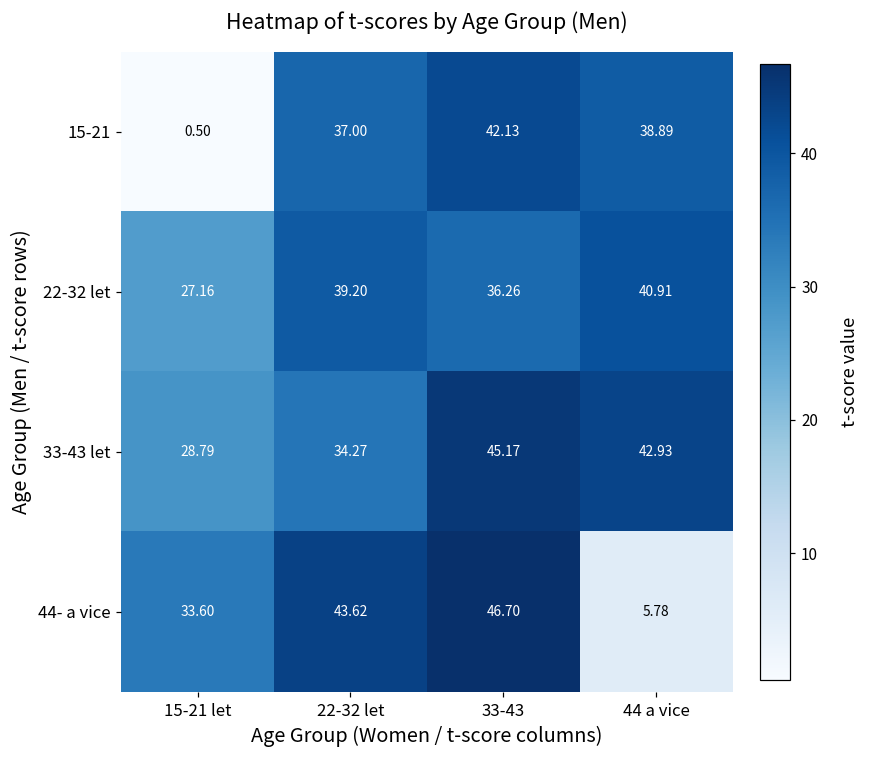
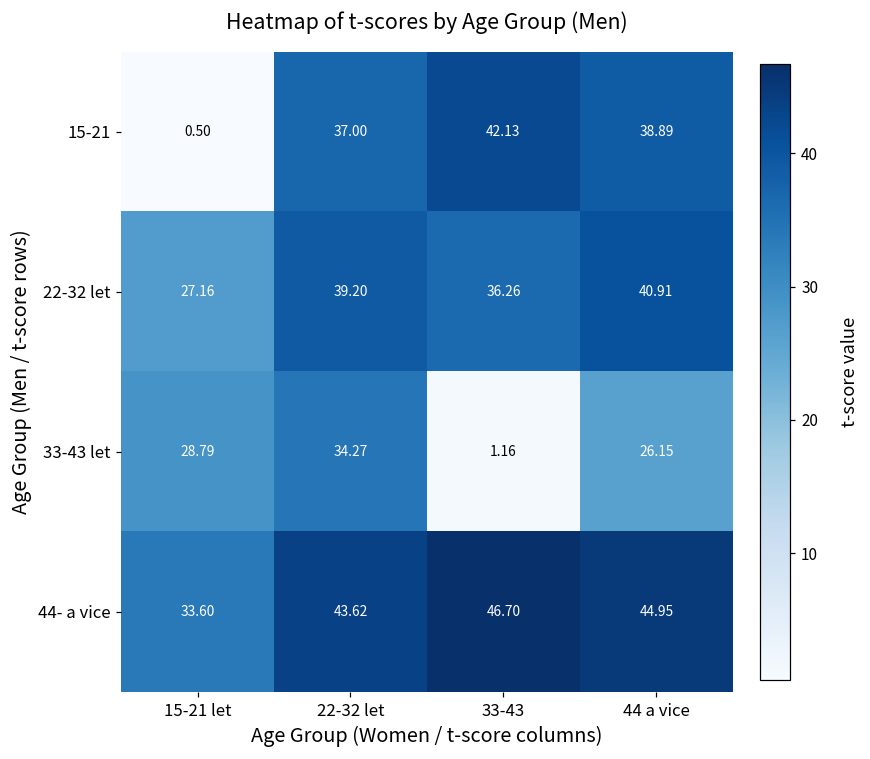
  {
    "15-21": {
      "15-21 let": 0.50,
      "22-32 let": 37.00,
      "33-43": 42.13,
      "44 a vice": 38.89
    },
    "22-32 let": {
      "15-21 let": 27.16,
      "22-32 let": 39.20,
      "33-43": 36.26,
      "44 a vice": 40.91
    },
    "33-43 let": {
      "15-21 let": 28.79,
      "22-32 let": 34.27,
-     "33-43": 45.17,
-     "44 a vice": 42.93
+     "33-43": 1.16,
+     "44 a vice": 26.15
    },
    "44- a vice": {
      "15-21 let": 33.60,
      "22-32 let": 43.62,
      "33-43": 46.70,
-     "44 a vice": 5.78
+     "44 a vice": 44.95
    }
  }
